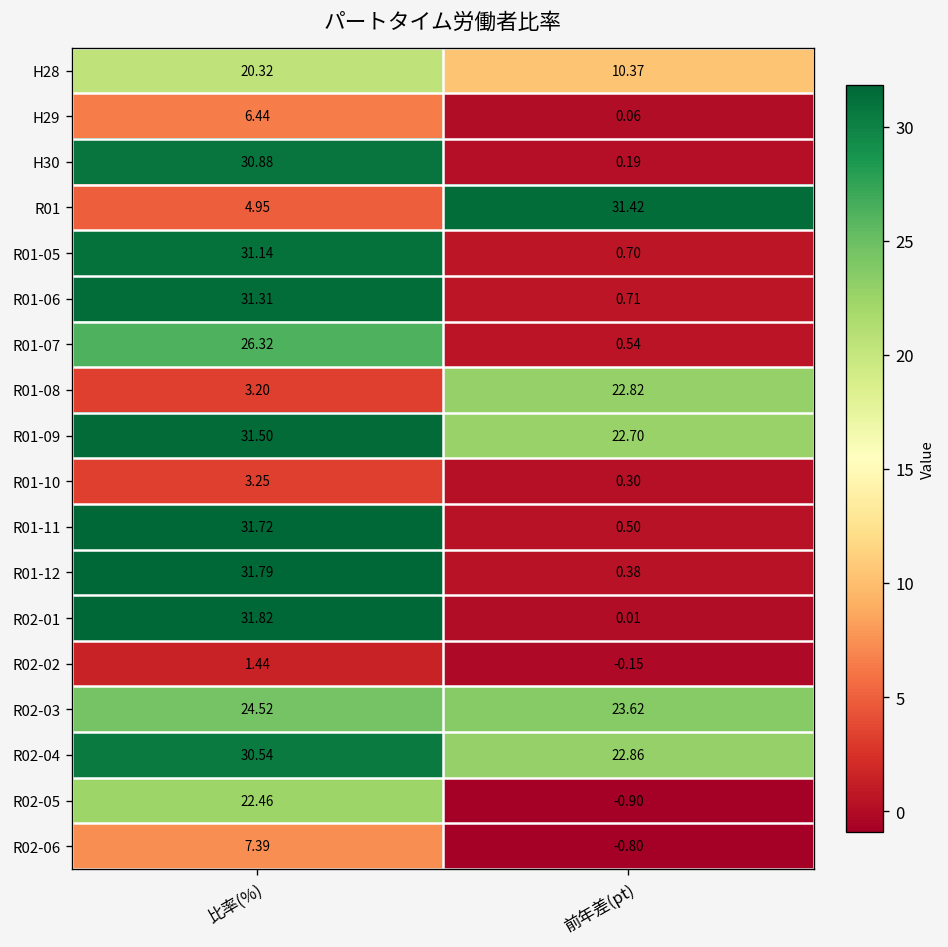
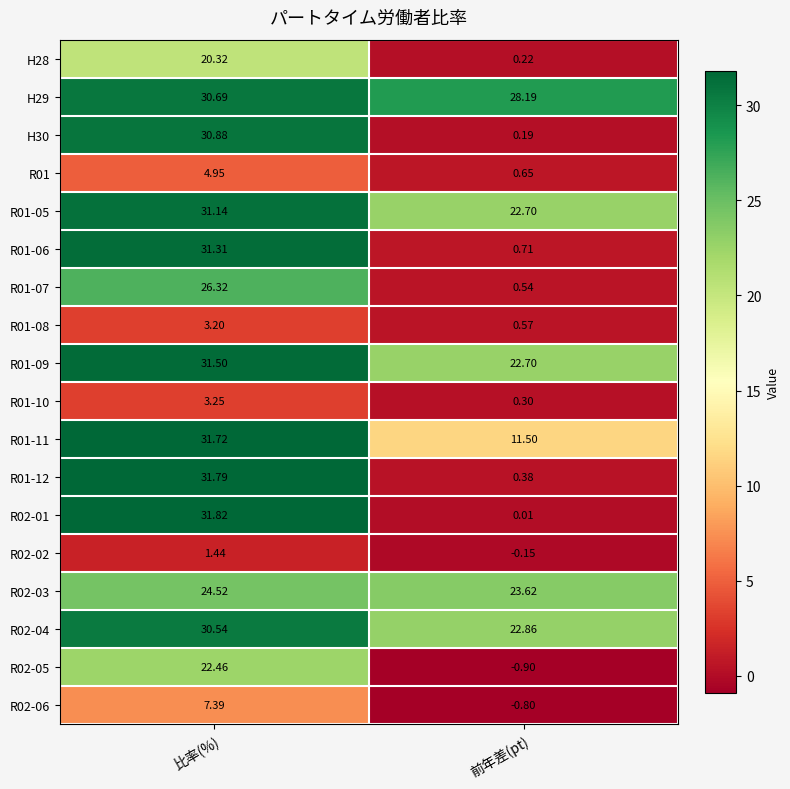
  {
    "H28": {
      "比率(%)": 20.32,
-     "前年差(pt)": 10.37
+     "前年差(pt)": 0.22
    },
    "H29": {
-     "比率(%)": 6.44,
-     "前年差(pt)": 0.06
+     "比率(%)": 30.69,
+     "前年差(pt)": 28.19
    },
    "H30": {
      "比率(%)": 30.88,
      "前年差(pt)": 0.19
    },
    "R01": {
      "比率(%)": 4.95,
-     "前年差(pt)": 31.42
+     "前年差(pt)": 0.65
    },
    "R01-05": {
      "比率(%)": 31.14,
-     "前年差(pt)": 0.70
+     "前年差(pt)": 22.70
    },
    "R01-06": {
      "比率(%)": 31.31,
      "前年差(pt)": 0.71
    },
    "R01-07": {
      "比率(%)": 26.32,
      "前年差(pt)": 0.54
    },
    "R01-08": {
      "比率(%)": 3.20,
-     "前年差(pt)": 22.82
+     "前年差(pt)": 0.57
    },
    "R01-09": {
      "比率(%)": 31.50,
      "前年差(pt)": 22.70
    },
    "R01-10": {
      "比率(%)": 3.25,
      "前年差(pt)": 0.30
    },
    "R01-11": {
      "比率(%)": 31.72,
-     "前年差(pt)": 0.50
+     "前年差(pt)": 11.50
    },
    "R01-12": {
      "比率(%)": 31.79,
      "前年差(pt)": 0.38
    },
    "R02-01": {
      "比率(%)": 31.82,
      "前年差(pt)": 0.01
    },
    "R02-02": {
      "比率(%)": 1.44,
      "前年差(pt)": -0.15
    },
    "R02-03": {
      "比率(%)": 24.52,
      "前年差(pt)": 23.62
    },
    "R02-04": {
      "比率(%)": 30.54,
      "前年差(pt)": 22.86
    },
    "R02-05": {
      "比率(%)": 22.46,
      "前年差(pt)": -0.90
    },
    "R02-06": {
      "比率(%)": 7.39,
      "前年差(pt)": -0.80
    }
  }
